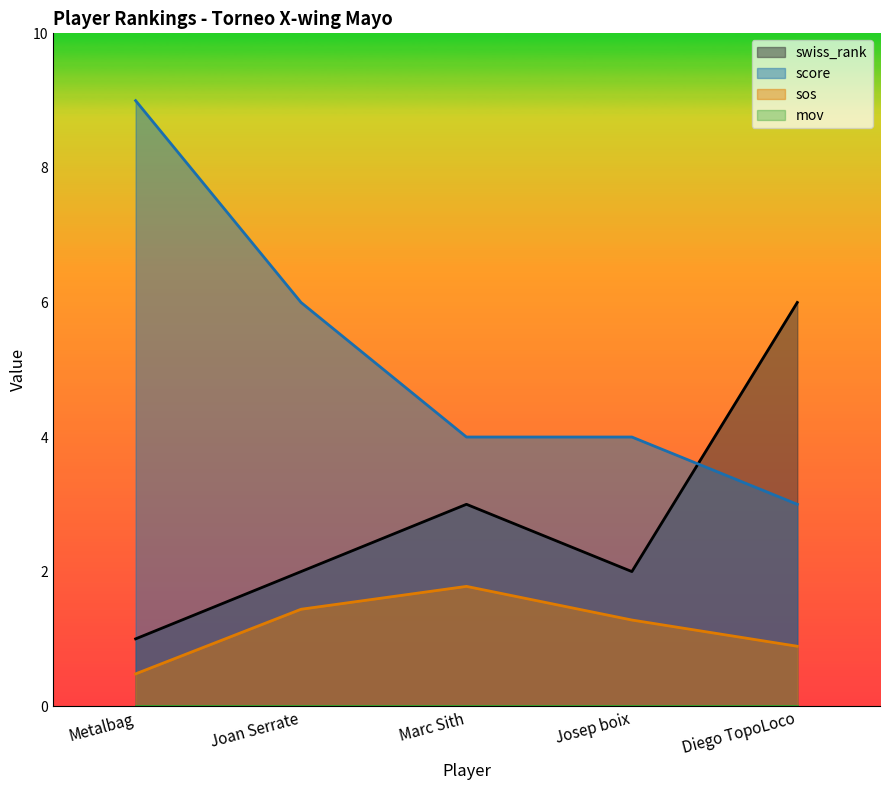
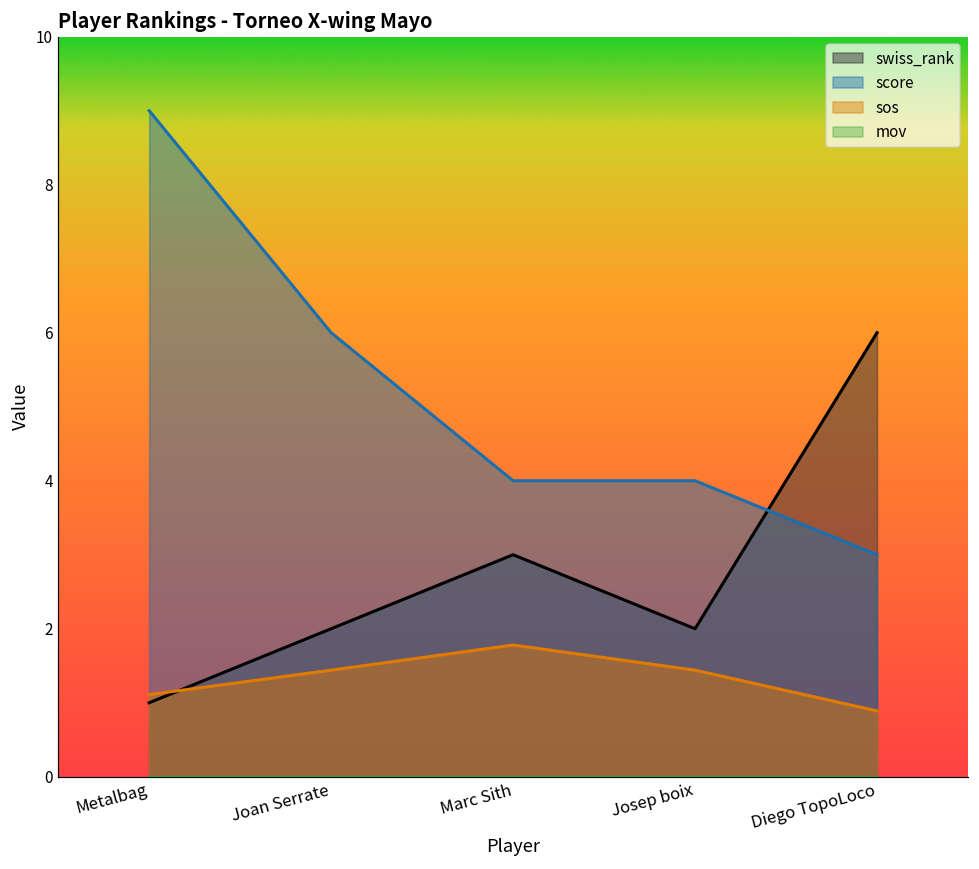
  {
    "swiss_rank": {
      "Metalbag": 1.0,
      "Joan Serrate": 2.0,
      "Marc Sith": 3.0,
      "Josep boix": 2.0,
      "Diego TopoLoco": 6.0
    },
    "score": {
      "Metalbag": 9.0,
      "Joan Serrate": 6.0,
      "Marc Sith": 4.0,
      "Josep boix": 4.0,
      "Diego TopoLoco": 3.0
    },
    "sos": {
-     "Metalbag": 0.5,
+     "Metalbag": 1.1,
      "Joan Serrate": 1.4,
      "Marc Sith": 1.8,
-     "Josep boix": 1.3,
+     "Josep boix": 1.4,
      "Diego TopoLoco": 0.9
    },
    "mov": {
      "Metalbag": 0.0,
      "Joan Serrate": 0.0,
      "Marc Sith": 0.0,
      "Josep boix": 0.0,
      "Diego TopoLoco": 0.0
    }
  }
